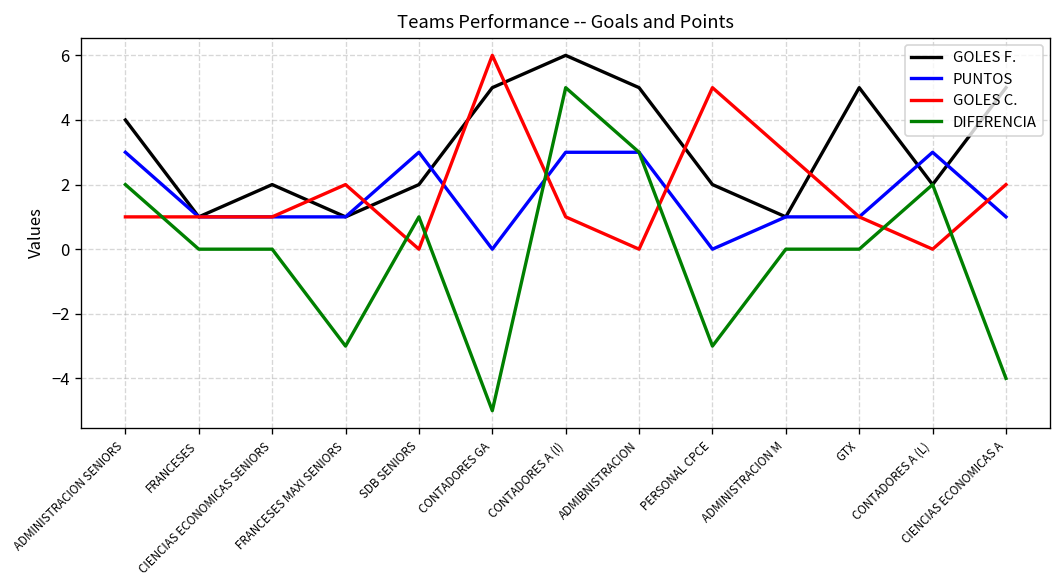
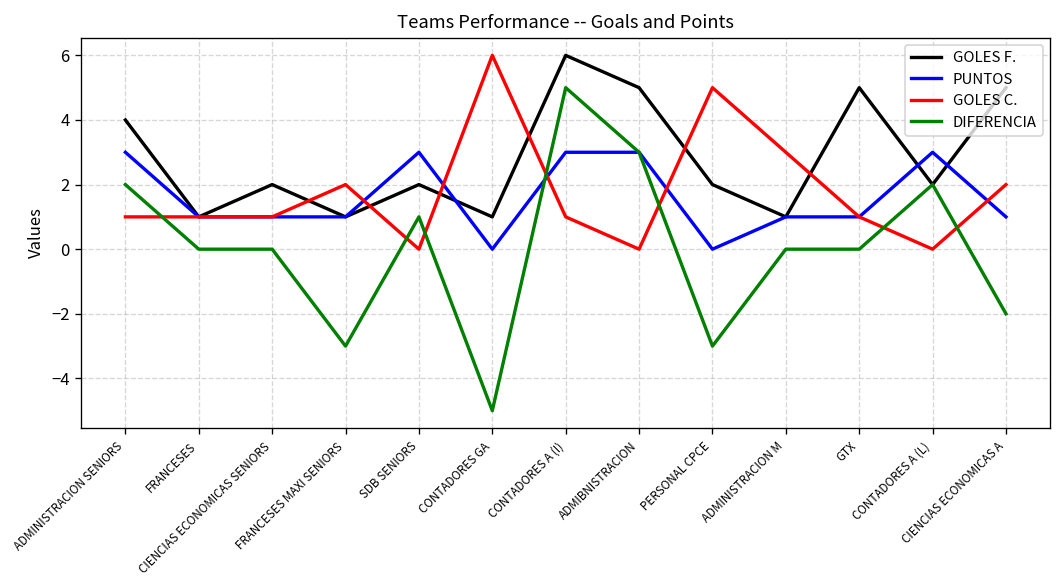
  {
    "GOLES F.": {
      "ADMINISTRACION SENIORS": 4,
      "CIENCIAS ECONOMICAS SENIORS": 2,
      "SDB SENIORS": 2,
-     "CONTADORES GA": 5,
+     "CONTADORES GA": 1,
      "CONTADORES A (I)": 6,
      "ADMIBNISTRACION": 5,
      "PERSONAL CPCE": 2,
      "GTX": 5
    },
    "PUNTOS": {
      "ADMINISTRACION SENIORS": 3,
      "SDB SENIORS": 3,
      "CONTADORES GA": 0,
      "CONTADORES A (I)": 3,
      "PERSONAL CPCE": 0,
      "CONTADORES A (L)": 3,
      "CIENCIAS ECONOMICAS A": 1
    },
    "GOLES C.": {
      "ADMINISTRACION SENIORS": 1,
      "FRANCESES MAXI SENIORS": 2,
      "SDB SENIORS": 0,
      "CONTADORES GA": 6,
      "CONTADORES A (I)": 1,
      "ADMIBNISTRACION": 0,
      "PERSONAL CPCE": 5,
      "ADMINISTRACION M": 3,
      "CONTADORES A (L)": 0,
      "CIENCIAS ECONOMICAS A": 2
    },
    "DIFERENCIA": {
      "ADMINISTRACION SENIORS": 2,
      "FRANCESES": 0,
      "CIENCIAS ECONOMICAS SENIORS": 0,
      "FRANCESES MAXI SENIORS": -3,
      "SDB SENIORS": 1,
      "CONTADORES GA": -5,
      "CONTADORES A (I)": 5,
      "PERSONAL CPCE": -3,
      "ADMINISTRACION M": 0,
      "GTX": 0,
-     "CIENCIAS ECONOMICAS A": -4
+     "CIENCIAS ECONOMICAS A": -2
    }
  }
